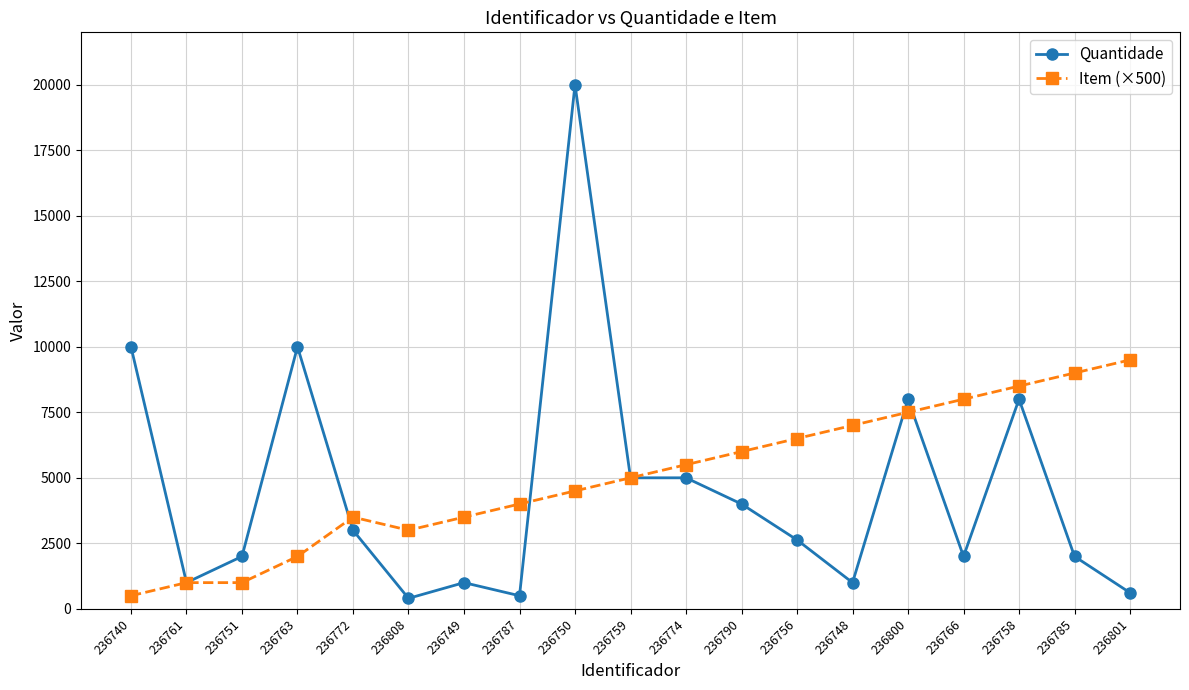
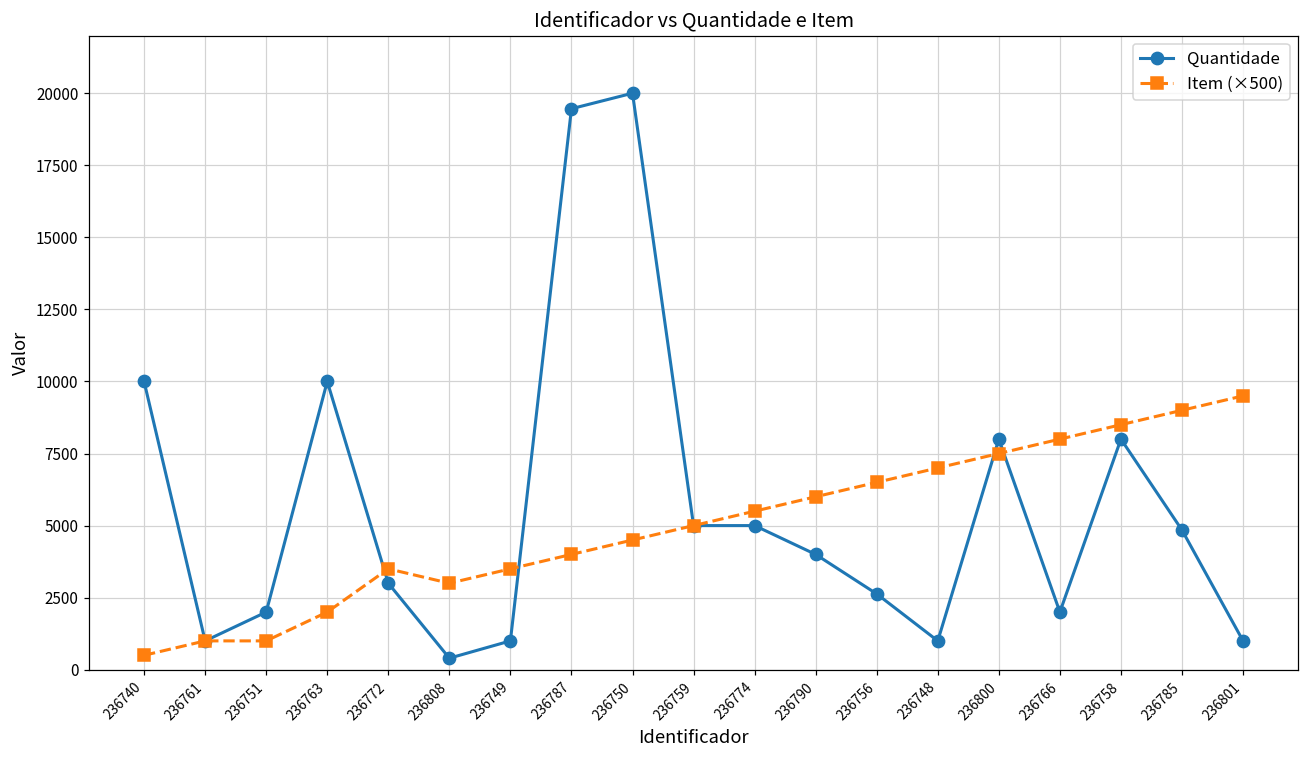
  {
    "Quantidade": {
      "236740": 10000,
      "236751": 2000,
      "236763": 10000,
      "236772": 3000,
      "236808": 400,
      "236749": 1000,
-     "236787": 500,
+     "236787": 19500,
      "236750": 20000,
      "236774": 5000,
      "236790": 4000,
      "236756": 2600,
      "236748": 1000,
      "236800": 8000,
      "236766": 2000,
      "236758": 8000,
-     "236785": 2000,
-     "236801": 600
+     "236785": 4800,
+     "236801": 1000
    },
    "Item (×500)": {
      "236740": 500,
      "236751": 1000,
      "236763": 2000,
      "236772": 3500,
      "236808": 3000,
      "236749": 3500,
      "236787": 4000,
      "236750": 4500,
      "236774": 5500,
      "236790": 6000,
      "236756": 6500,
      "236748": 7000,
      "236800": 7500,
      "236766": 8000,
      "236758": 8500,
      "236785": 9000,
      "236801": 9500
    }
  }
